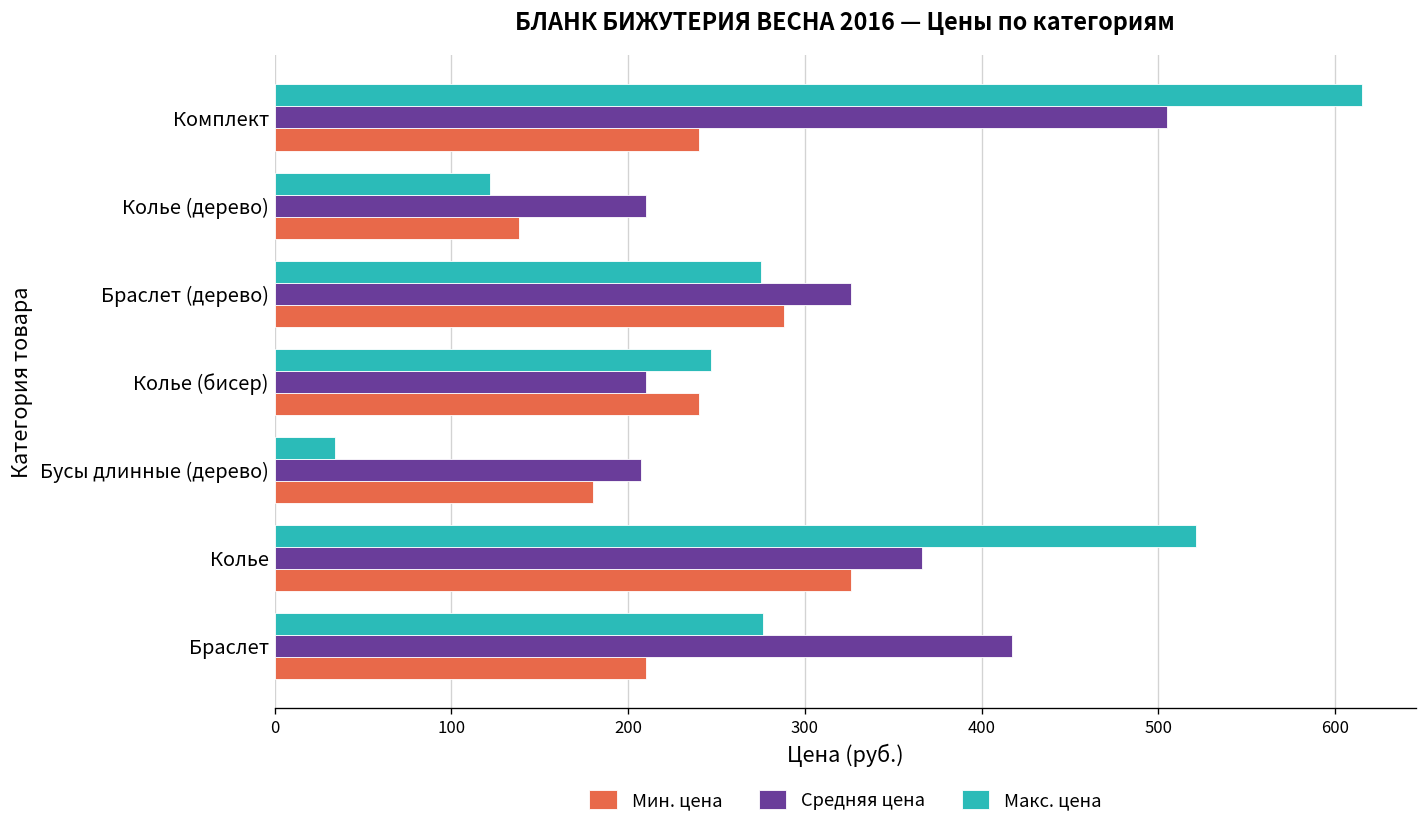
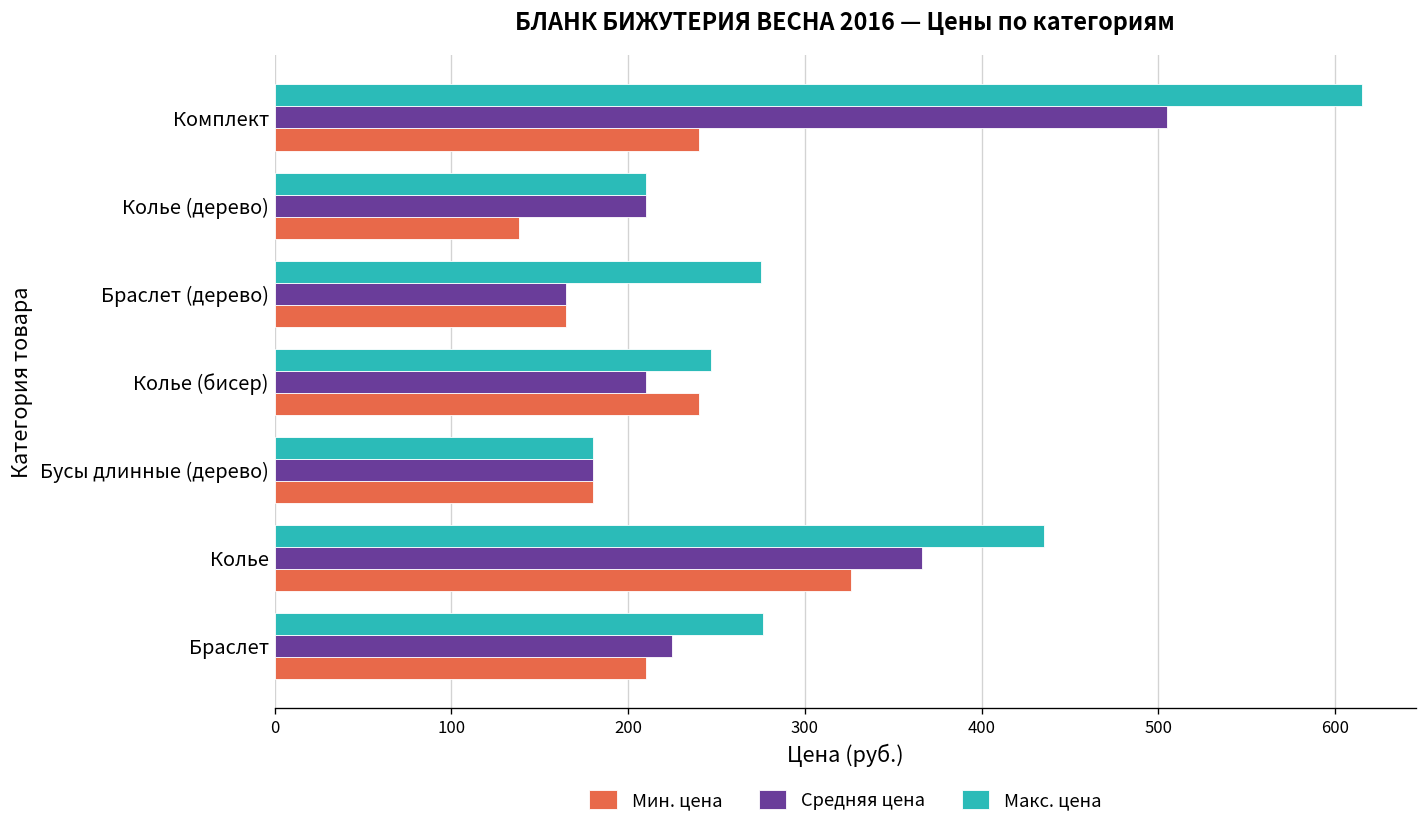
  {
    "Мин. цена": {
      "Комплект": 240,
      "Колье (дерево)": 138,
-     "Браслет (дерево)": 288,
+     "Браслет (дерево)": 165,
      "Колье (бисер)": 240,
      "Бусы длинные (дерево)": 180,
      "Колье": 326,
      "Браслет": 210
    },
    "Средняя цена": {
      "Комплект": 505,
      "Колье (дерево)": 210,
-     "Браслет (дерево)": 326,
+     "Браслет (дерево)": 165,
      "Колье (бисер)": 210,
-     "Бусы длинные (дерево)": 207,
+     "Бусы длинные (дерево)": 180,
      "Колье": 366,
-     "Браслет": 417
+     "Браслет": 225
    },
    "Макс. цена": {
      "Комплект": 615,
-     "Колье (дерево)": 122,
+     "Колье (дерево)": 210,
      "Браслет (дерево)": 275,
      "Колье (бисер)": 247,
-     "Бусы длинные (дерево)": 34,
-     "Колье": 521,
+     "Бусы длинные (дерево)": 180,
+     "Колье": 435,
      "Браслет": 276
    }
  }
